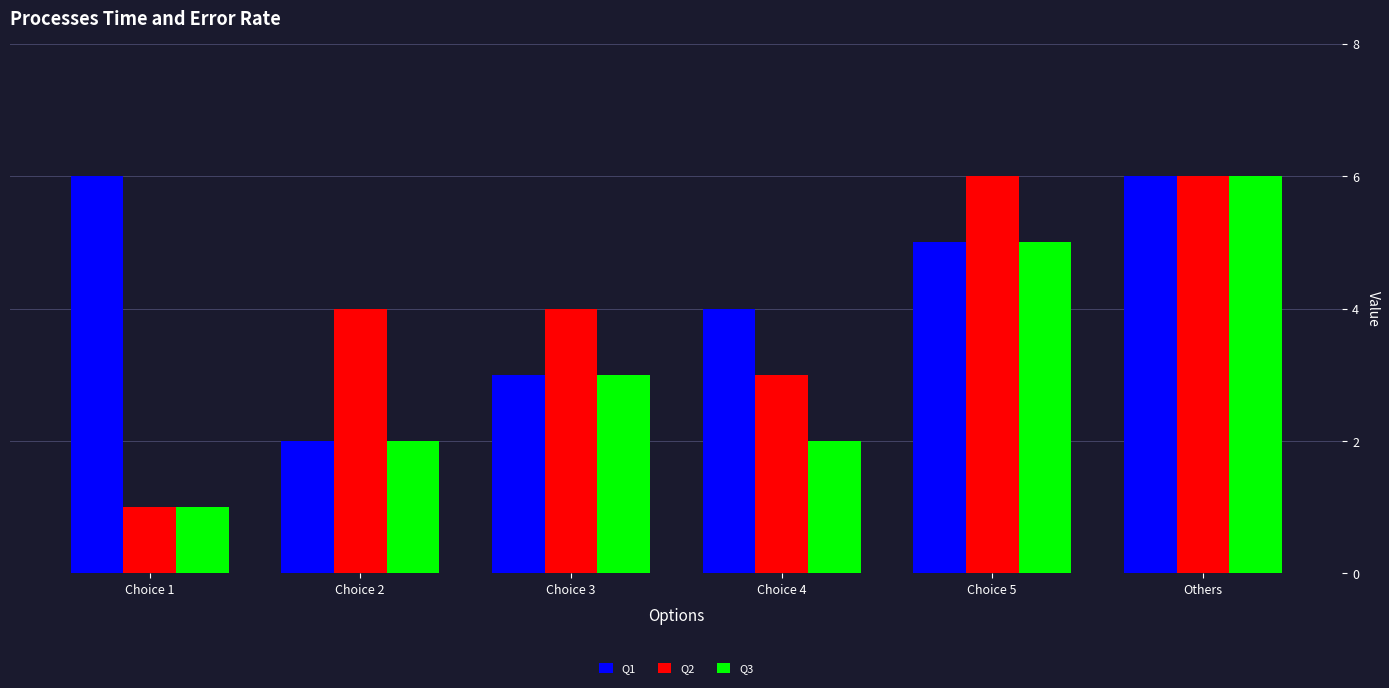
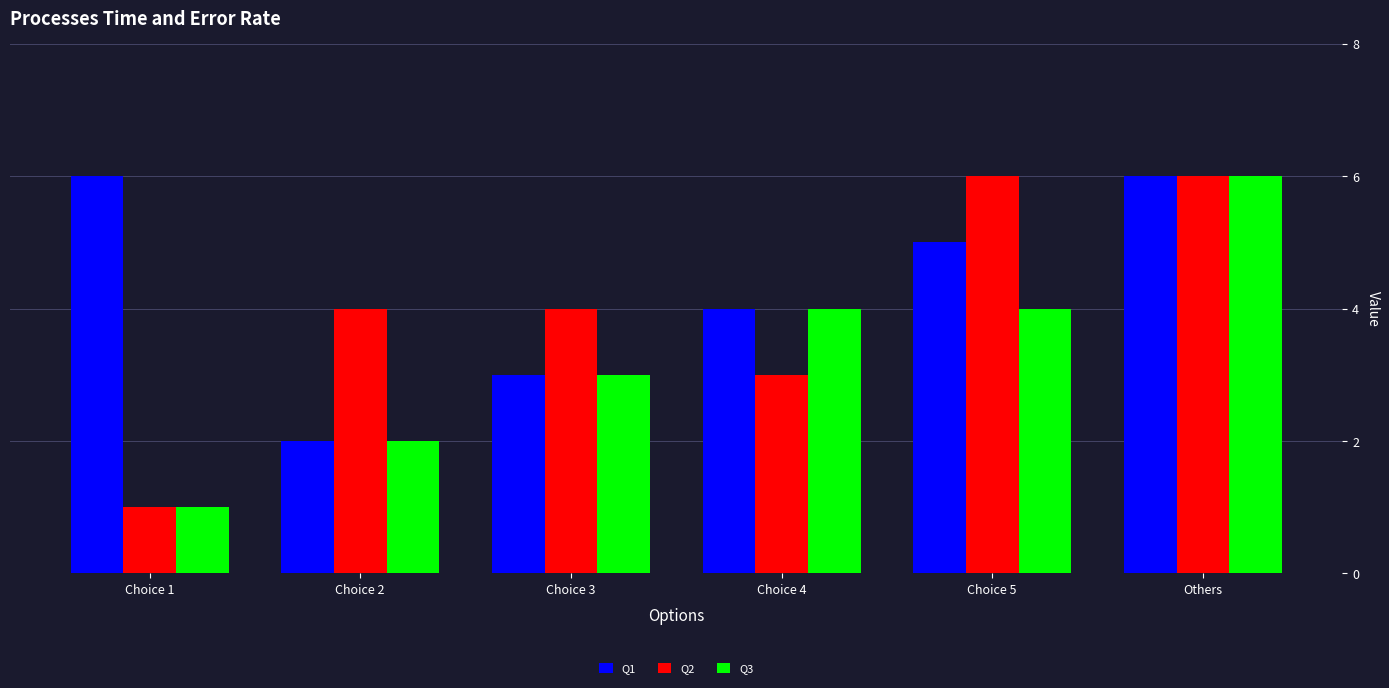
  {
    "Q1": {
      "Choice 1": 6,
      "Choice 2": 2,
      "Choice 3": 3,
      "Choice 4": 4,
      "Choice 5": 5,
      "Others": 6
    },
    "Q2": {
      "Choice 1": 1,
      "Choice 2": 4,
      "Choice 3": 4,
      "Choice 4": 3,
      "Choice 5": 6,
      "Others": 6
    },
    "Q3": {
      "Choice 1": 1,
      "Choice 2": 2,
      "Choice 3": 3,
-     "Choice 4": 2,
-     "Choice 5": 5,
+     "Choice 4": 4,
+     "Choice 5": 4,
      "Others": 6
    }
  }
